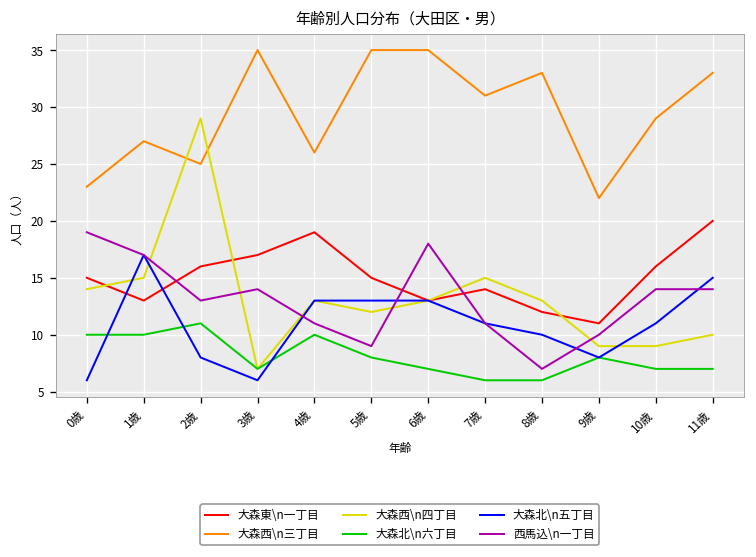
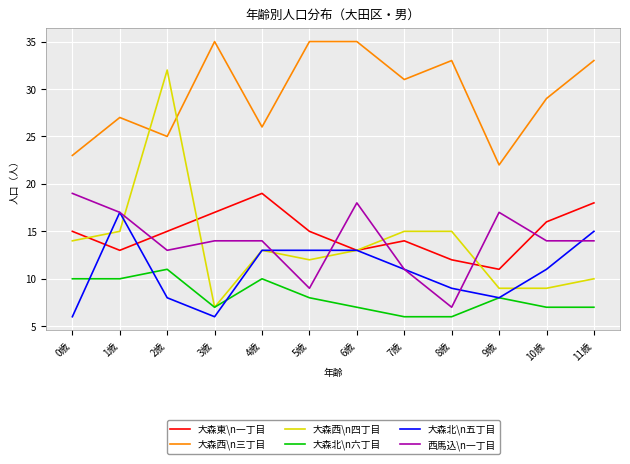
  {
    "大森東\\n一丁目": {
      "0歳": 15,
      "1歳": 13,
-     "2歳": 16,
+     "2歳": 15,
      "3歳": 17,
      "4歳": 19,
      "5歳": 15,
      "7歳": 14,
      "8歳": 12,
      "9歳": 11,
      "10歳": 16,
-     "11歳": 20
+     "11歳": 18
    },
    "大森西\\n三丁目": {
      "0歳": 23,
      "1歳": 27,
      "2歳": 25,
      "3歳": 35,
      "4歳": 26,
      "5歳": 35,
      "6歳": 35,
      "7歳": 31,
      "8歳": 33,
      "9歳": 22,
      "10歳": 29,
      "11歳": 33
    },
    "大森西\\n四丁目": {
      "0歳": 14,
      "1歳": 15,
-     "2歳": 29,
+     "2歳": 32,
      "5歳": 12,
      "7歳": 15,
-     "8歳": 13,
+     "8歳": 15,
      "9歳": 9,
      "10歳": 9,
      "11歳": 10
    },
    "大森北\\n六丁目": {
      "0歳": 10,
      "1歳": 10,
      "2歳": 11,
      "4歳": 10,
      "5歳": 8,
      "6歳": 7,
      "7歳": 6,
      "8歳": 6,
      "10歳": 7,
      "11歳": 7
    },
    "大森北\\n五丁目": {
      "0歳": 6,
      "2歳": 8,
      "3歳": 6,
      "5歳": 13,
-     "8歳": 10,
+     "8歳": 9,
      "10歳": 11,
      "11歳": 15
    },
    "西馬込\\n一丁目": {
      "0歳": 19,
      "2歳": 13,
      "3歳": 14,
-     "4歳": 11,
+     "4歳": 14,
      "5歳": 9,
      "6歳": 18,
      "8歳": 7,
-     "9歳": 10,
+     "9歳": 17,
      "10歳": 14,
      "11歳": 14
    }
  }
